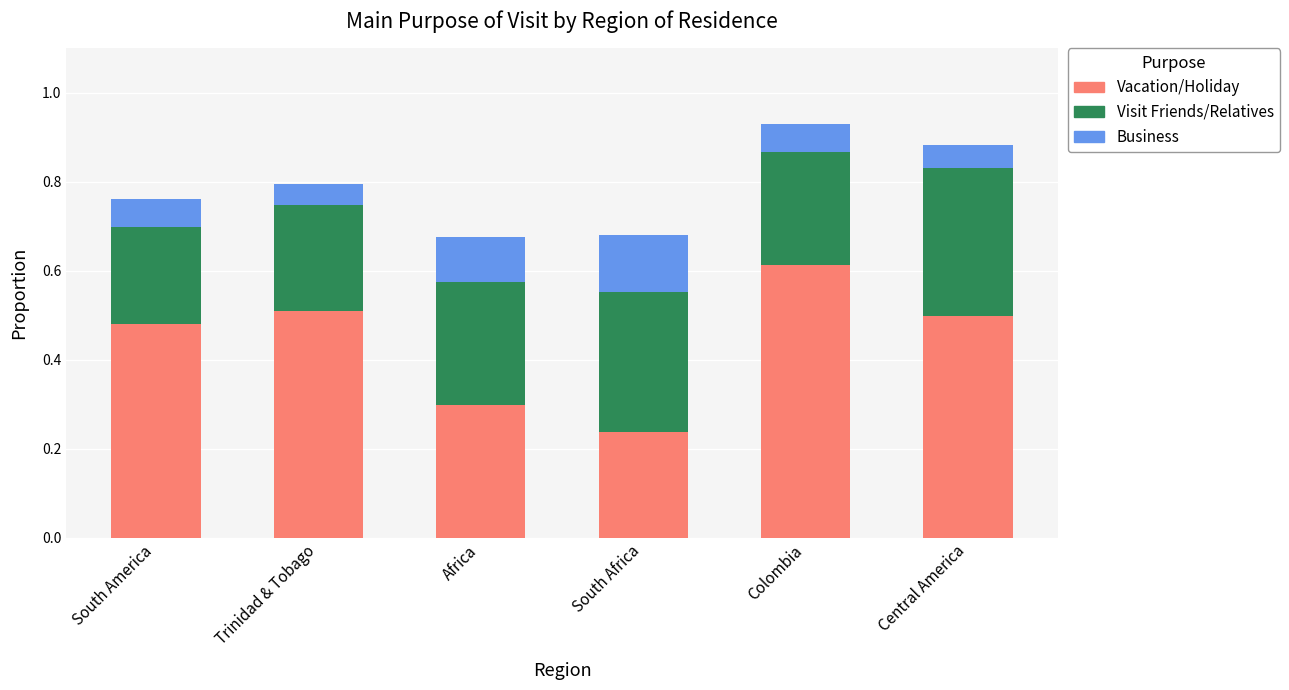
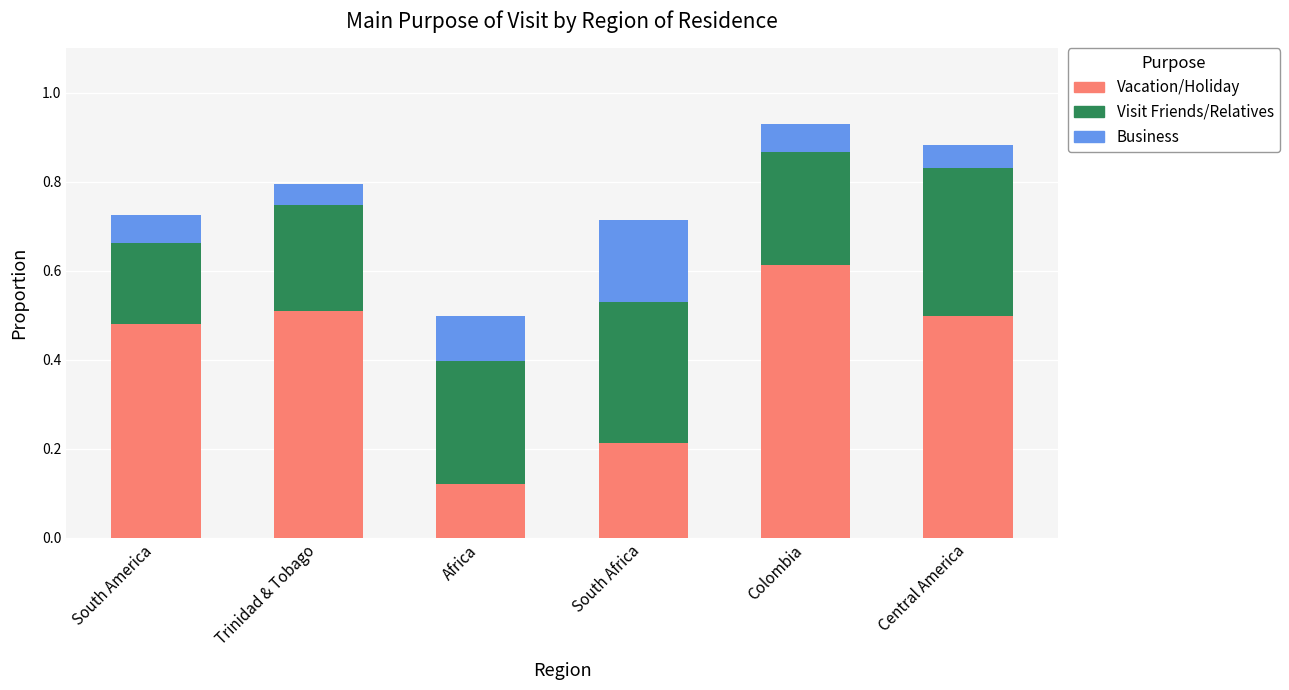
  {
    "Vacation/Holiday": {
      "South America": 0.48,
      "Trinidad & Tobago": 0.51,
-     "Africa": 0.30,
-     "South Africa": 0.24,
+     "Africa": 0.12,
+     "South Africa": 0.21,
      "Colombia": 0.61,
      "Central America": 0.50
    },
    "Visit Friends/Relatives": {
-     "South America": 0.22,
+     "South America": 0.18,
      "Trinidad & Tobago": 0.24,
      "Africa": 0.28,
      "South Africa": 0.32,
      "Colombia": 0.26,
      "Central America": 0.33
    },
    "Business": {
      "South America": 0.06,
      "Trinidad & Tobago": 0.05,
      "Africa": 0.10,
-     "South Africa": 0.13,
+     "South Africa": 0.18,
      "Colombia": 0.06,
      "Central America": 0.05
    }
  }
